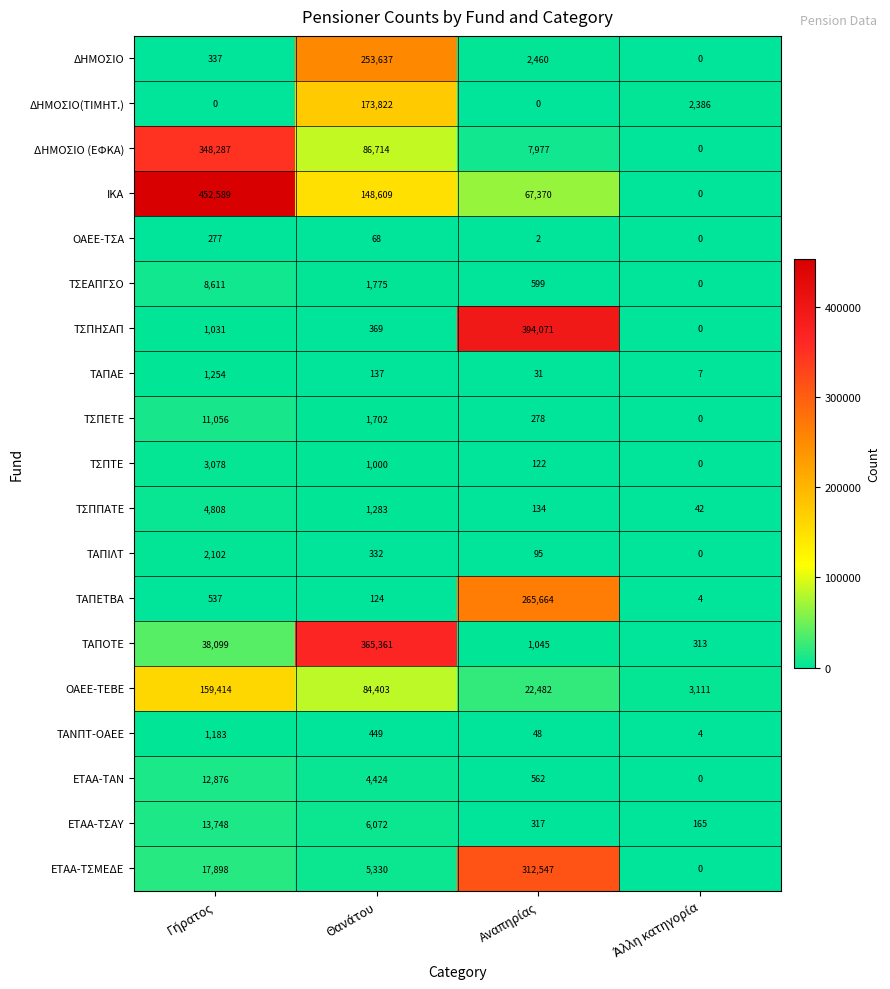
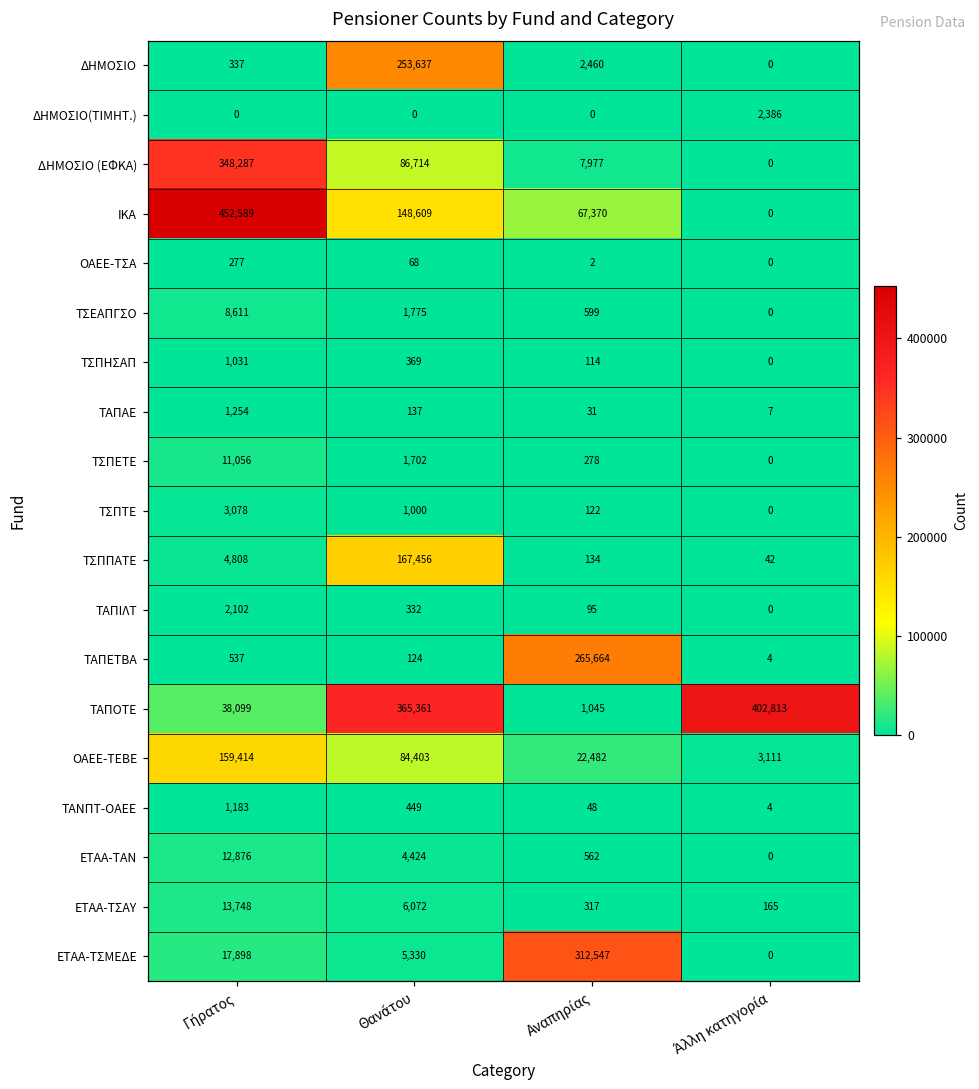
  {
    "ΔΗΜΟΣΙΟ": {
      "Γήρατος": "337",
      "Θανάτου": "253,637",
      "Αναπηρίας": "2,460",
      "Άλλη κατηγορία": "0"
    },
    "ΔΗΜΟΣΙΟ(ΤΙΜΗΤ.)": {
      "Γήρατος": "0",
-     "Θανάτου": "173,822",
+     "Θανάτου": "0",
      "Αναπηρίας": "0",
      "Άλλη κατηγορία": "2,386"
    },
    "ΔΗΜΟΣΙΟ (ΕΦΚΑ)": {
      "Γήρατος": "348,287",
      "Θανάτου": "86,714",
      "Αναπηρίας": "7,977",
      "Άλλη κατηγορία": "0"
    },
    "ΙΚΑ": {
      "Γήρατος": "452,589",
      "Θανάτου": "148,609",
      "Αναπηρίας": "67,370",
      "Άλλη κατηγορία": "0"
    },
    "ΟΑΕΕ-ΤΣΑ": {
      "Γήρατος": "277",
      "Θανάτου": "68",
      "Αναπηρίας": "2",
      "Άλλη κατηγορία": "0"
    },
    "ΤΣΕΑΠΓΣΟ": {
      "Γήρατος": "8,611",
      "Θανάτου": "1,775",
      "Αναπηρίας": "599",
      "Άλλη κατηγορία": "0"
    },
    "ΤΣΠΗΣΑΠ": {
      "Γήρατος": "1,031",
      "Θανάτου": "369",
-     "Αναπηρίας": "394,071",
+     "Αναπηρίας": "114",
      "Άλλη κατηγορία": "0"
    },
    "ΤΑΠΑΕ": {
      "Γήρατος": "1,254",
      "Θανάτου": "137",
      "Αναπηρίας": "31",
      "Άλλη κατηγορία": "7"
    },
    "ΤΣΠΕΤΕ": {
      "Γήρατος": "11,056",
      "Θανάτου": "1,702",
      "Αναπηρίας": "278",
      "Άλλη κατηγορία": "0"
    },
    "ΤΣΠΤΕ": {
      "Γήρατος": "3,078",
      "Θανάτου": "1,000",
      "Αναπηρίας": "122",
      "Άλλη κατηγορία": "0"
    },
    "ΤΣΠΠΑΤΕ": {
      "Γήρατος": "4,808",
-     "Θανάτου": "1,283",
+     "Θανάτου": "167,456",
      "Αναπηρίας": "134",
      "Άλλη κατηγορία": "42"
    },
    "ΤΑΠΙΛΤ": {
      "Γήρατος": "2,102",
      "Θανάτου": "332",
      "Αναπηρίας": "95",
      "Άλλη κατηγορία": "0"
    },
    "ΤΑΠΕΤΒΑ": {
      "Γήρατος": "537",
      "Θανάτου": "124",
      "Αναπηρίας": "265,664",
      "Άλλη κατηγορία": "4"
    },
    "ΤΑΠΟΤΕ": {
      "Γήρατος": "38,099",
      "Θανάτου": "365,361",
      "Αναπηρίας": "1,045",
-     "Άλλη κατηγορία": "313"
+     "Άλλη κατηγορία": "402,813"
    },
    "ΟΑΕΕ-ΤΕΒΕ": {
      "Γήρατος": "159,414",
      "Θανάτου": "84,403",
      "Αναπηρίας": "22,482",
      "Άλλη κατηγορία": "3,111"
    },
    "ΤΑΝΠΤ-ΟΑΕΕ": {
      "Γήρατος": "1,183",
      "Θανάτου": "449",
      "Αναπηρίας": "48",
      "Άλλη κατηγορία": "4"
    },
    "ΕΤΑΑ-ΤΑΝ": {
      "Γήρατος": "12,876",
      "Θανάτου": "4,424",
      "Αναπηρίας": "562",
      "Άλλη κατηγορία": "0"
    },
    "ΕΤΑΑ-ΤΣΑΥ": {
      "Γήρατος": "13,748",
      "Θανάτου": "6,072",
      "Αναπηρίας": "317",
      "Άλλη κατηγορία": "165"
    },
    "ΕΤΑΑ-ΤΣΜΕΔΕ": {
      "Γήρατος": "17,898",
      "Θανάτου": "5,330",
      "Αναπηρίας": "312,547",
      "Άλλη κατηγορία": "0"
    }
  }
